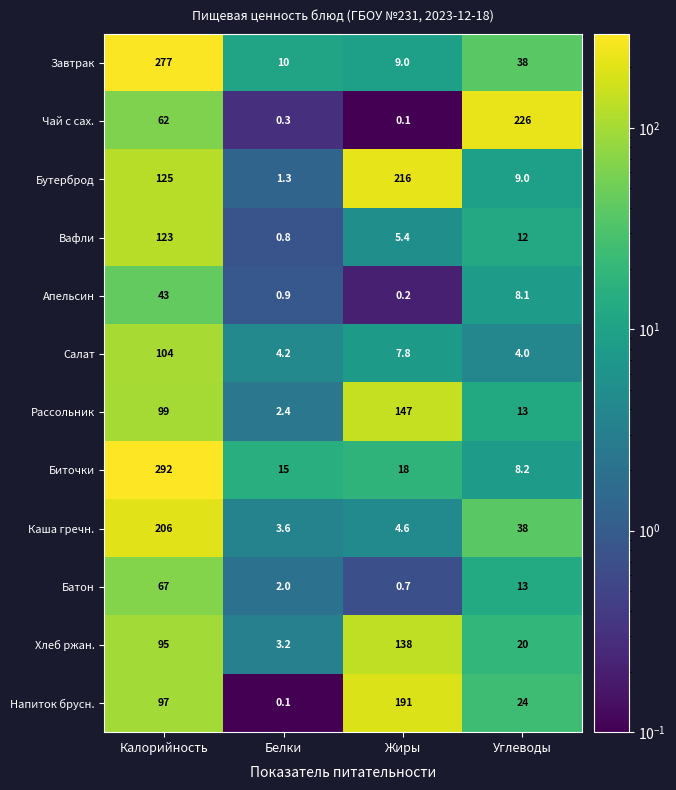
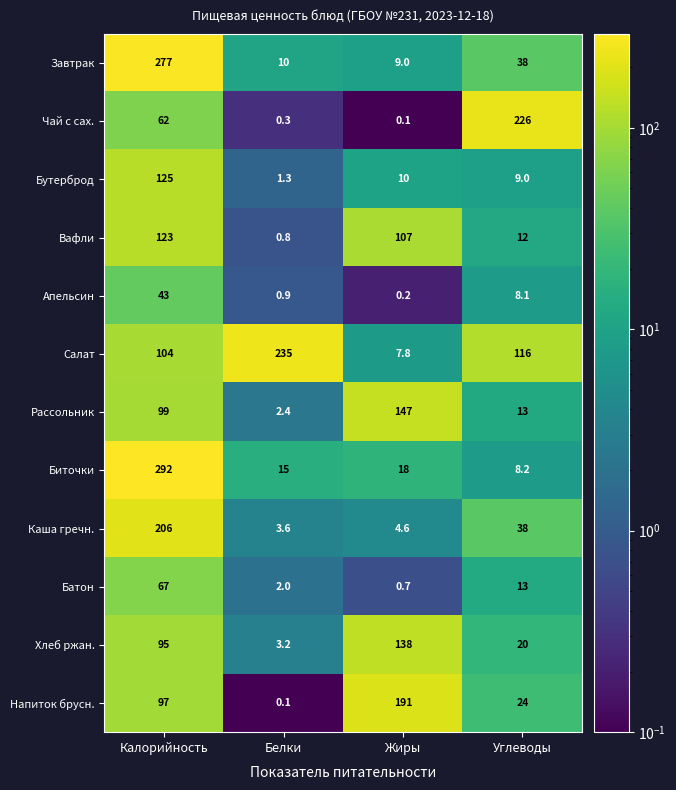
  {
    "Завтрак": {
      "Калорийность": 277,
      "Белки": 10,
      "Жиры": 9.0,
      "Углеводы": 38
    },
    "Чай с сах.": {
      "Калорийность": 62,
      "Белки": 0.3,
      "Жиры": 0.1,
      "Углеводы": 226
    },
    "Бутерброд": {
      "Калорийность": 125,
      "Белки": 1.3,
-     "Жиры": 216,
+     "Жиры": 10,
      "Углеводы": 9.0
    },
    "Вафли": {
      "Калорийность": 123,
      "Белки": 0.8,
-     "Жиры": 5.4,
+     "Жиры": 107,
      "Углеводы": 12
    },
    "Апельсин": {
      "Калорийность": 43,
      "Белки": 0.9,
      "Жиры": 0.2,
      "Углеводы": 8.1
    },
    "Салат": {
      "Калорийность": 104,
-     "Белки": 4.2,
+     "Белки": 235,
      "Жиры": 7.8,
-     "Углеводы": 4.0
+     "Углеводы": 116
    },
    "Рассольник": {
      "Калорийность": 99,
      "Белки": 2.4,
      "Жиры": 147,
      "Углеводы": 13
    },
    "Биточки": {
      "Калорийность": 292,
      "Белки": 15,
      "Жиры": 18,
      "Углеводы": 8.2
    },
    "Каша гречн.": {
      "Калорийность": 206,
      "Белки": 3.6,
      "Жиры": 4.6,
      "Углеводы": 38
    },
    "Батон": {
      "Калорийность": 67,
      "Белки": 2.0,
      "Жиры": 0.7,
      "Углеводы": 13
    },
    "Хлеб ржан.": {
      "Калорийность": 95,
      "Белки": 3.2,
      "Жиры": 138,
      "Углеводы": 20
    },
    "Напиток брусн.": {
      "Калорийность": 97,
      "Белки": 0.1,
      "Жиры": 191,
      "Углеводы": 24
    }
  }
